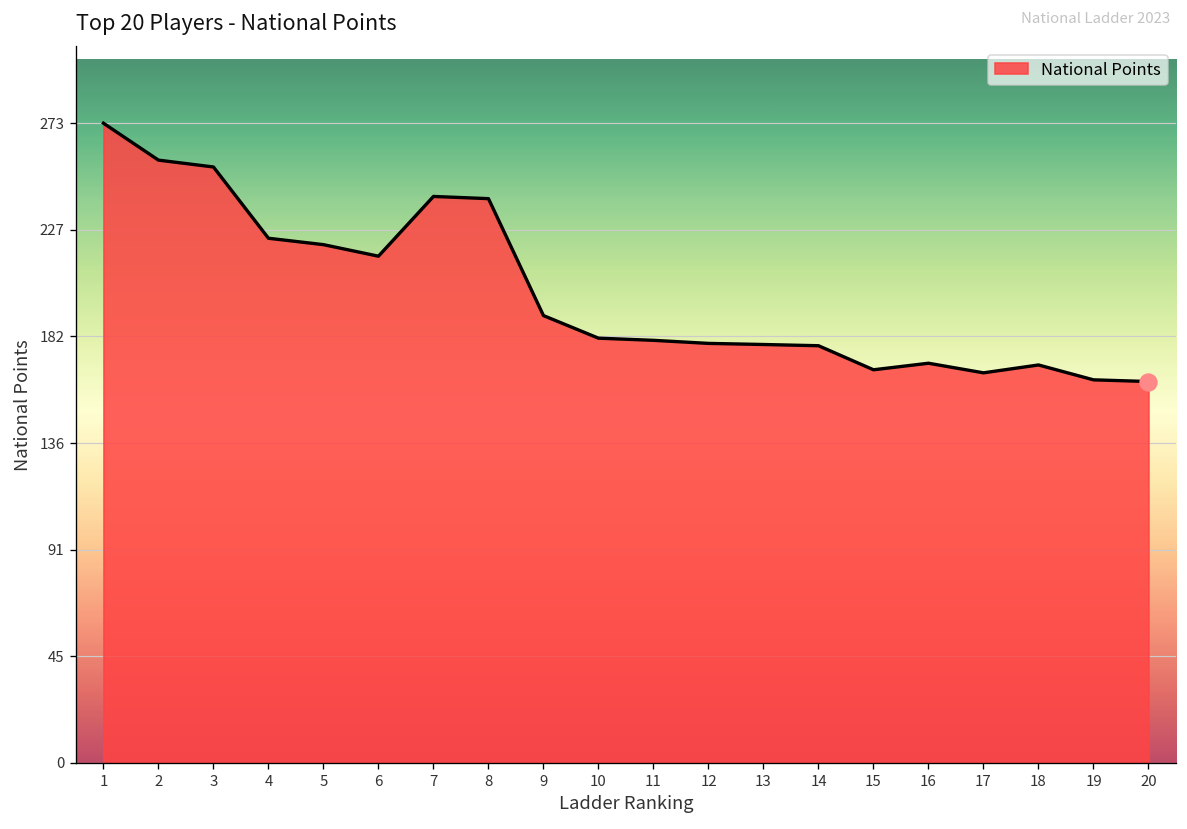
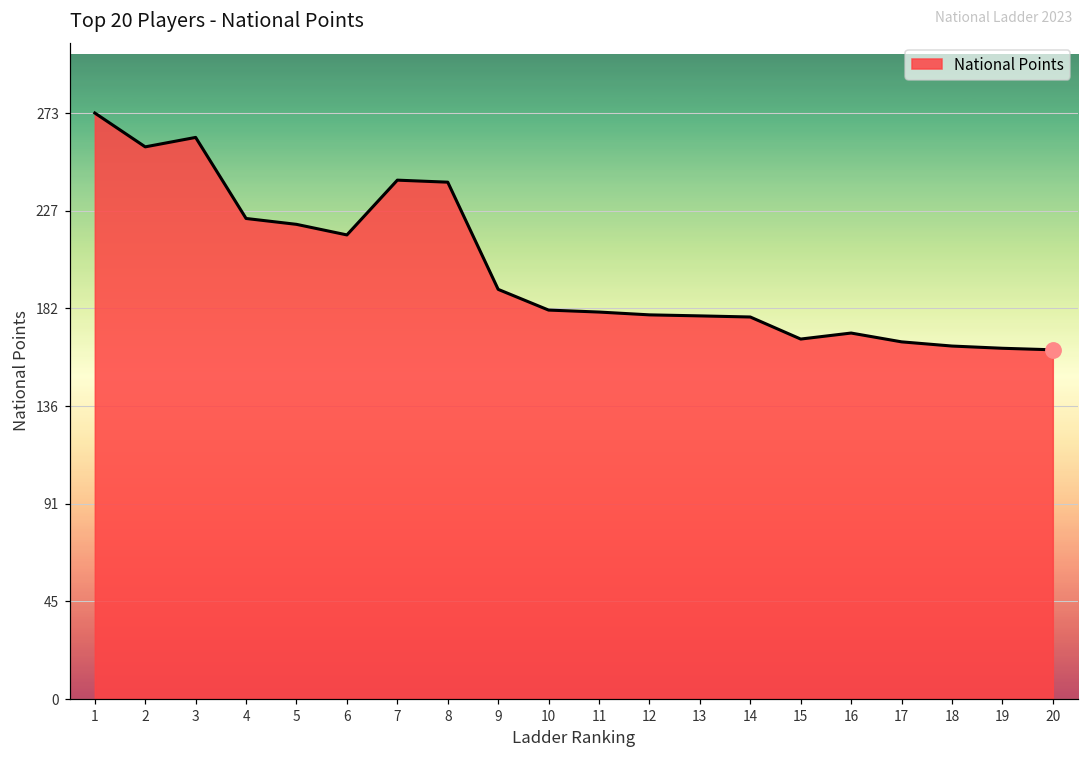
  {
    "National Points": {
      "1": 273,
      "2": 257,
-     "3": 254,
+     "3": 262,
      "4": 224,
      "5": 221,
      "6": 216,
      "7": 242,
      "8": 241,
      "9": 191,
      "10": 181,
      "11": 180,
      "12": 179,
      "13": 179,
      "14": 178,
      "15": 168,
      "16": 171,
      "17": 167,
-     "18": 170,
+     "18": 165,
      "19": 164
    }
  }
